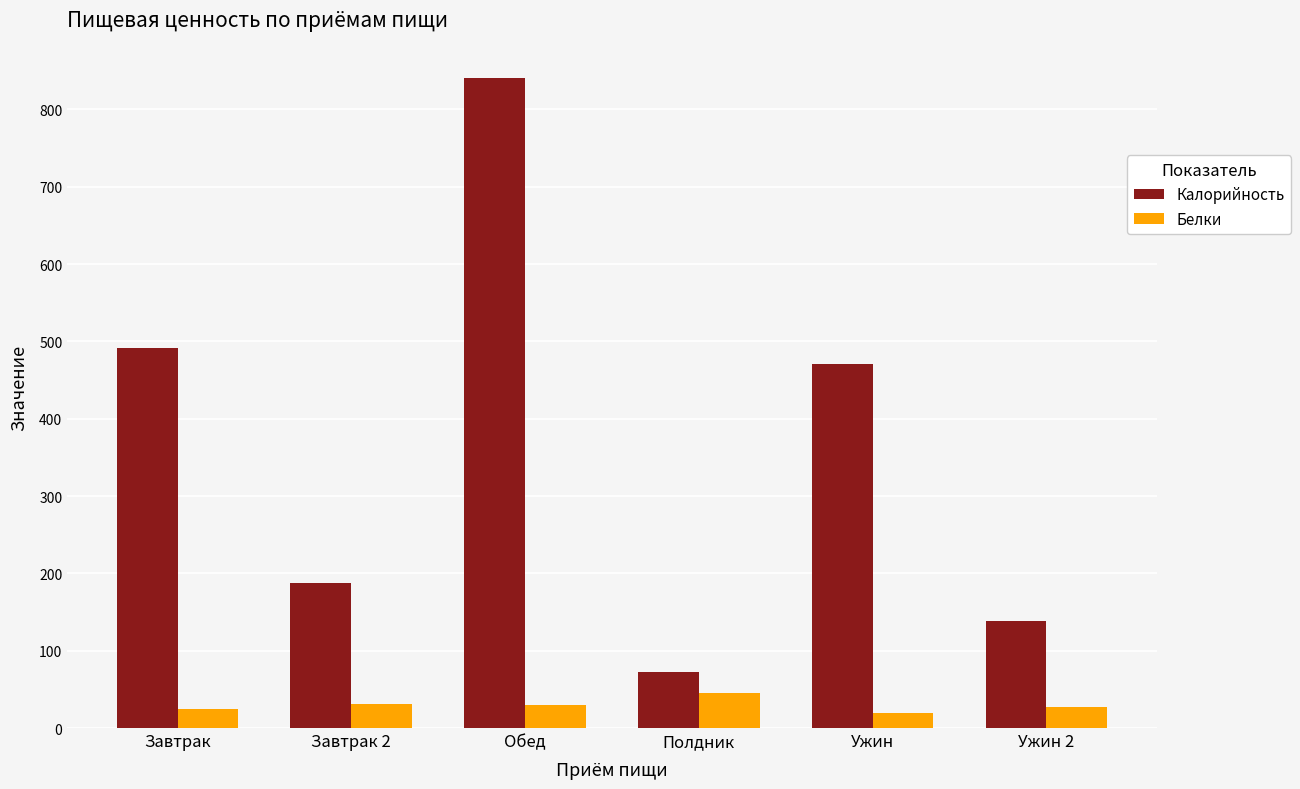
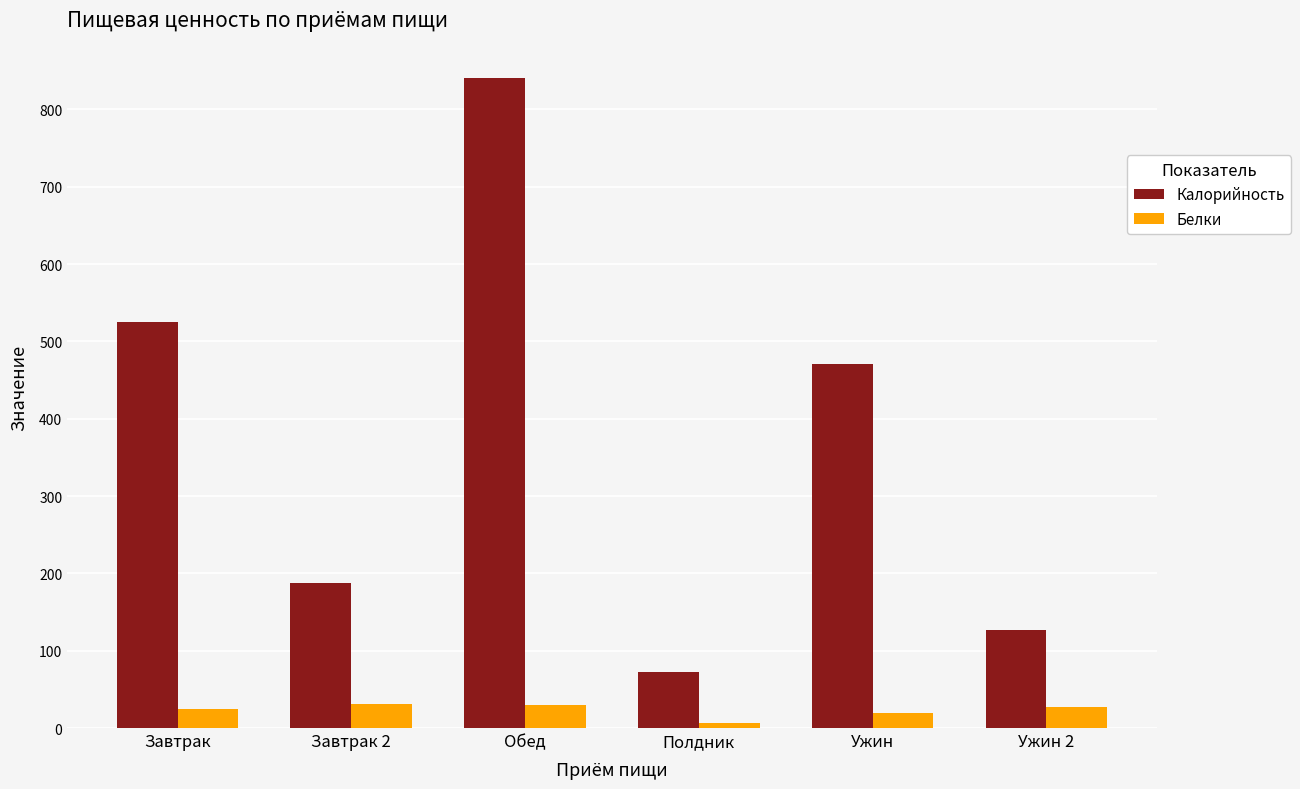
  {
    "Калорийность": {
-     "Завтрак": 490,
+     "Завтрак": 530,
      "Завтрак 2": 190,
      "Обед": 840,
      "Полдник": 70,
      "Ужин": 470,
-     "Ужин 2": 140
+     "Ужин 2": 130
    },
    "Белки": {
      "Завтрак": 20,
      "Завтрак 2": 30,
      "Обед": 30,
-     "Полдник": 50,
+     "Полдник": 10,
      "Ужин": 20,
      "Ужин 2": 30
    }
  }
